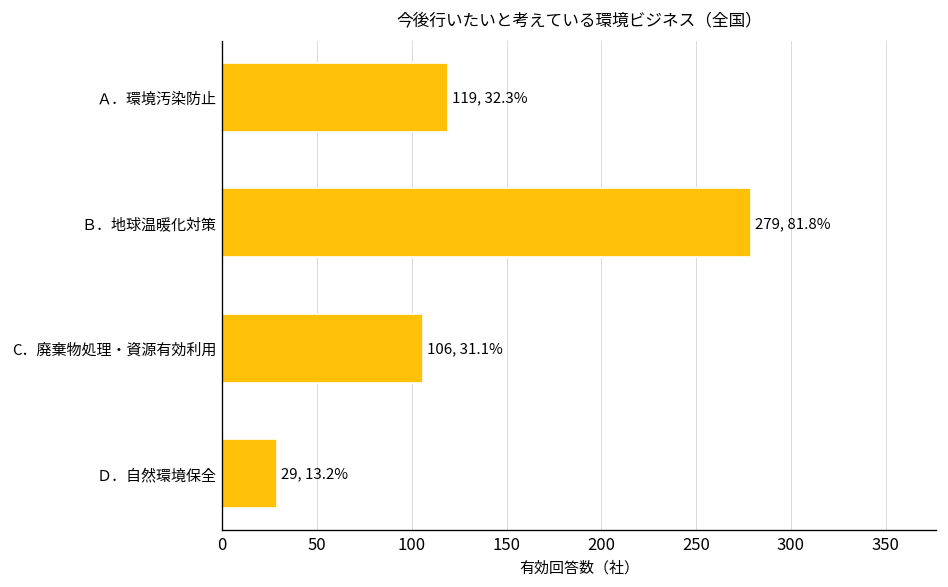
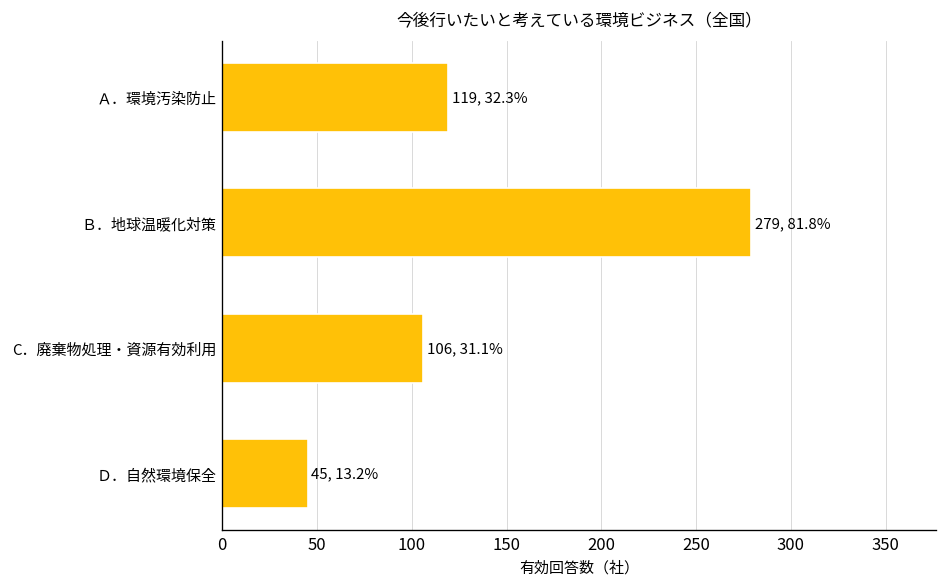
  {
    "Ａ．環境汚染防止": "119,",
    "Ｂ．地球温暖化対策": "279,",
    "C．廃棄物処理・資源有効利用": "106,",
-   "Ｄ．自然環境保全": "29,"
+   "Ｄ．自然環境保全": "45,"
  }
